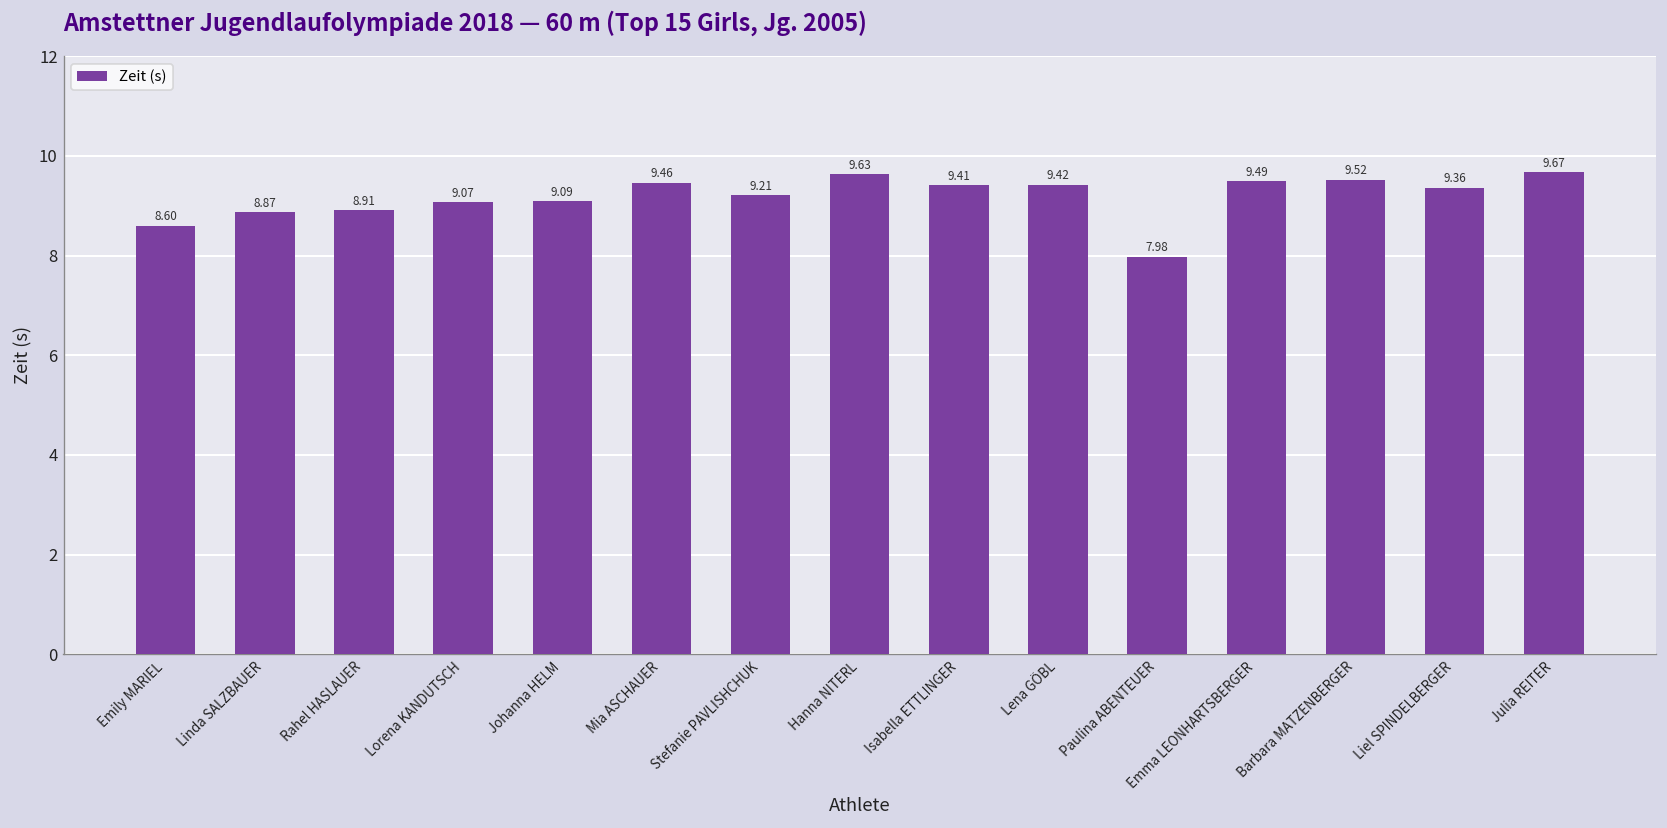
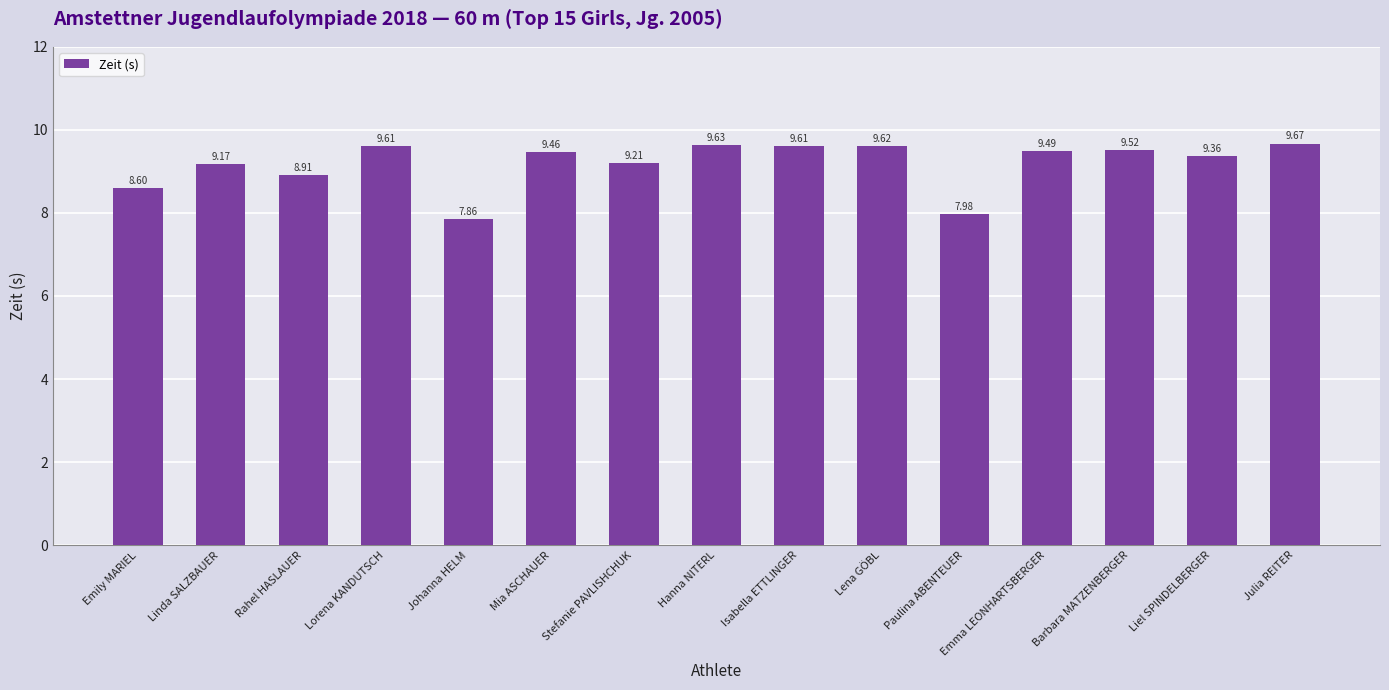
  {
    "Emily MARIEL": 8.60,
-   "Linda SALZBAUER": 8.87,
+   "Linda SALZBAUER": 9.17,
    "Rahel HASLAUER": 8.91,
-   "Lorena KANDUTSCH": 9.07,
-   "Johanna HELM": 9.09,
+   "Lorena KANDUTSCH": 9.61,
+   "Johanna HELM": 7.86,
    "Mia ASCHAUER": 9.46,
    "Stefanie PAVLISHCHUK": 9.21,
    "Hanna NITERL": 9.63,
-   "Isabella ETTLINGER": 9.41,
-   "Lena GÖBL": 9.42,
+   "Isabella ETTLINGER": 9.61,
+   "Lena GÖBL": 9.62,
    "Paulina ABENTEUER": 7.98,
    "Emma LEONHARTSBERGER": 9.49,
    "Barbara MATZENBERGER": 9.52,
    "Liel SPINDELBERGER": 9.36,
    "Julia REITER": 9.67
  }
